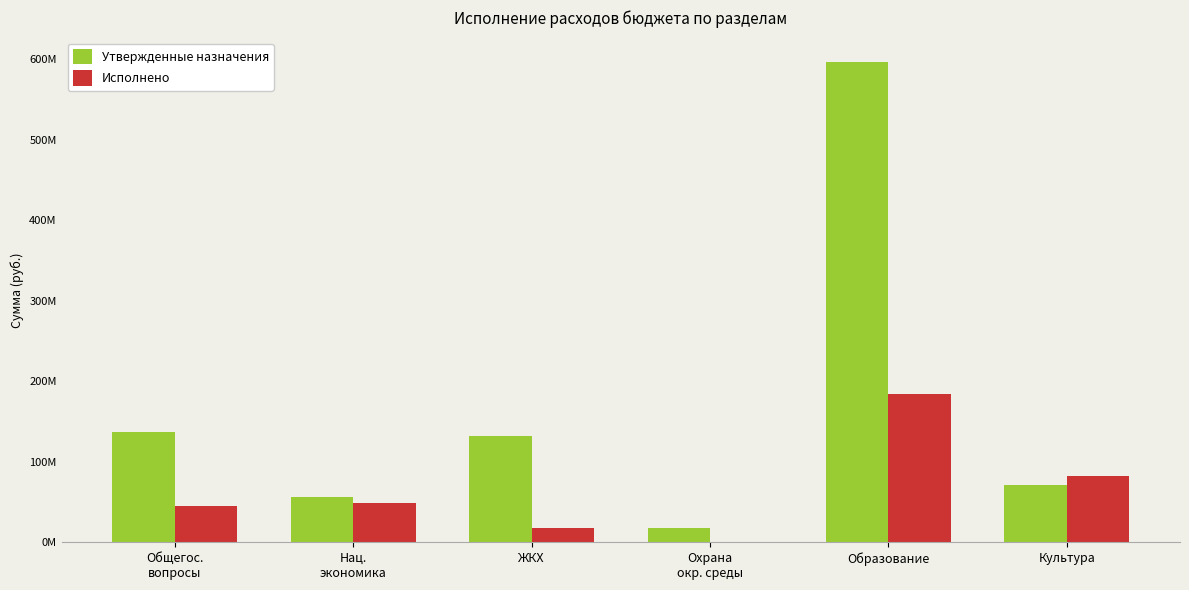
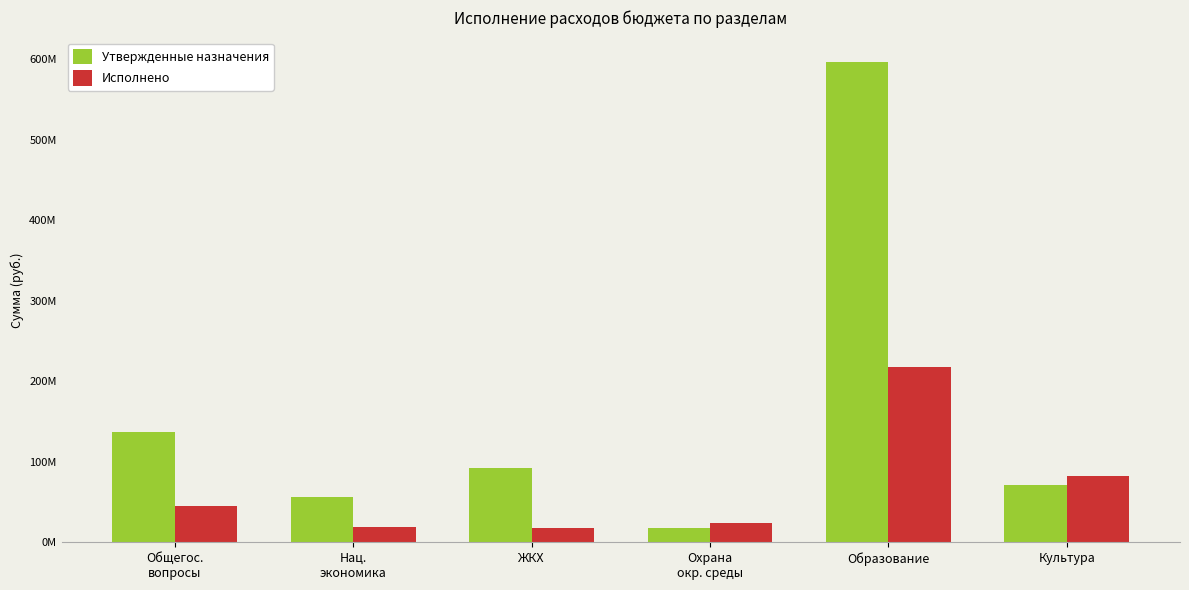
  {
    "Утвержденные назначения": {
      "Общегос. вопросы": 140000000,
      "Нац. экономика": 60000000,
-     "ЖКХ": 130000000,
+     "ЖКХ": 90000000,
      "Охрана окр. среды": 20000000,
      "Образование": 600000000,
      "Культура": 70000000
    },
    "Исполнено": {
      "Общегос. вопросы": 50000000,
-     "Нац. экономика": 50000000,
+     "Нац. экономика": 20000000,
      "ЖКХ": 20000000,
-     "Охрана окр. среды": 0,
-     "Образование": 180000000,
+     "Охрана окр. среды": 20000000,
+     "Образование": 220000000,
      "Культура": 80000000
    }
  }
